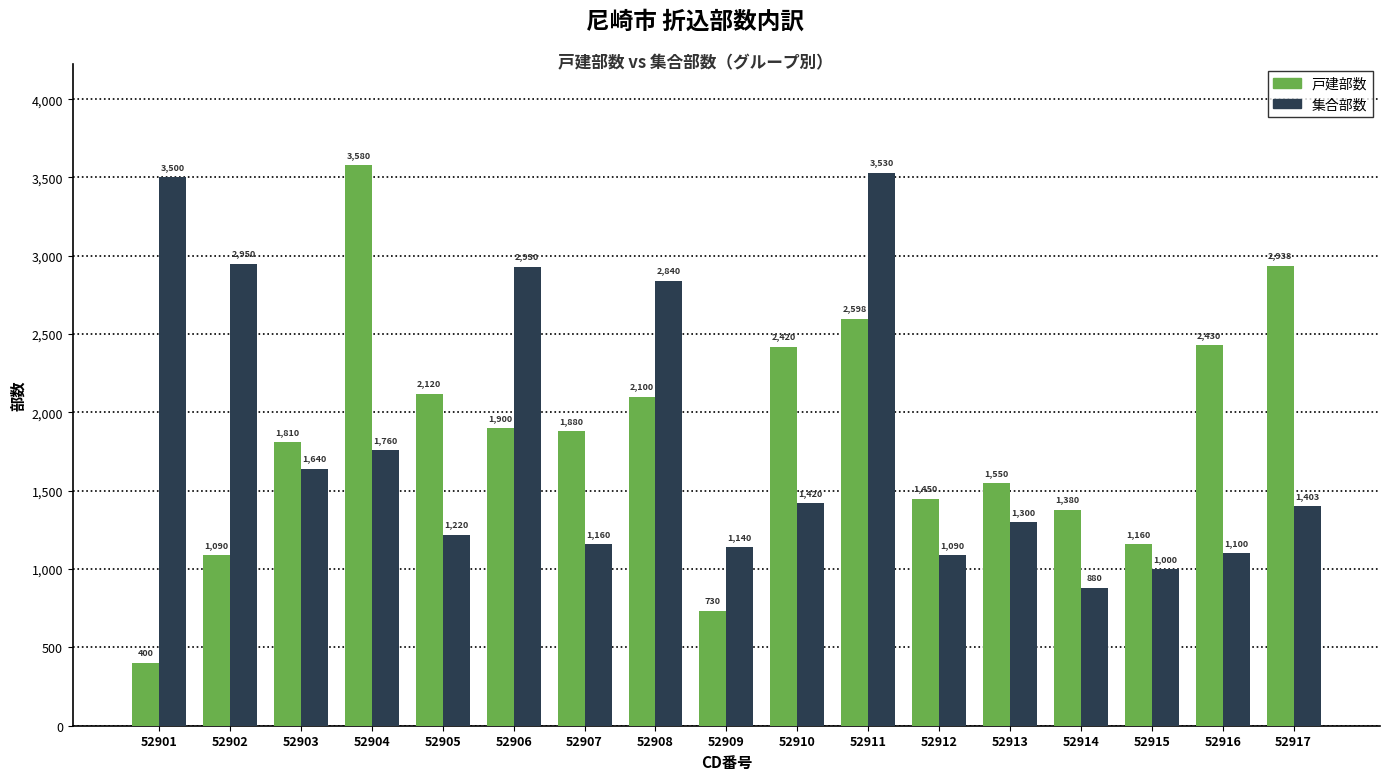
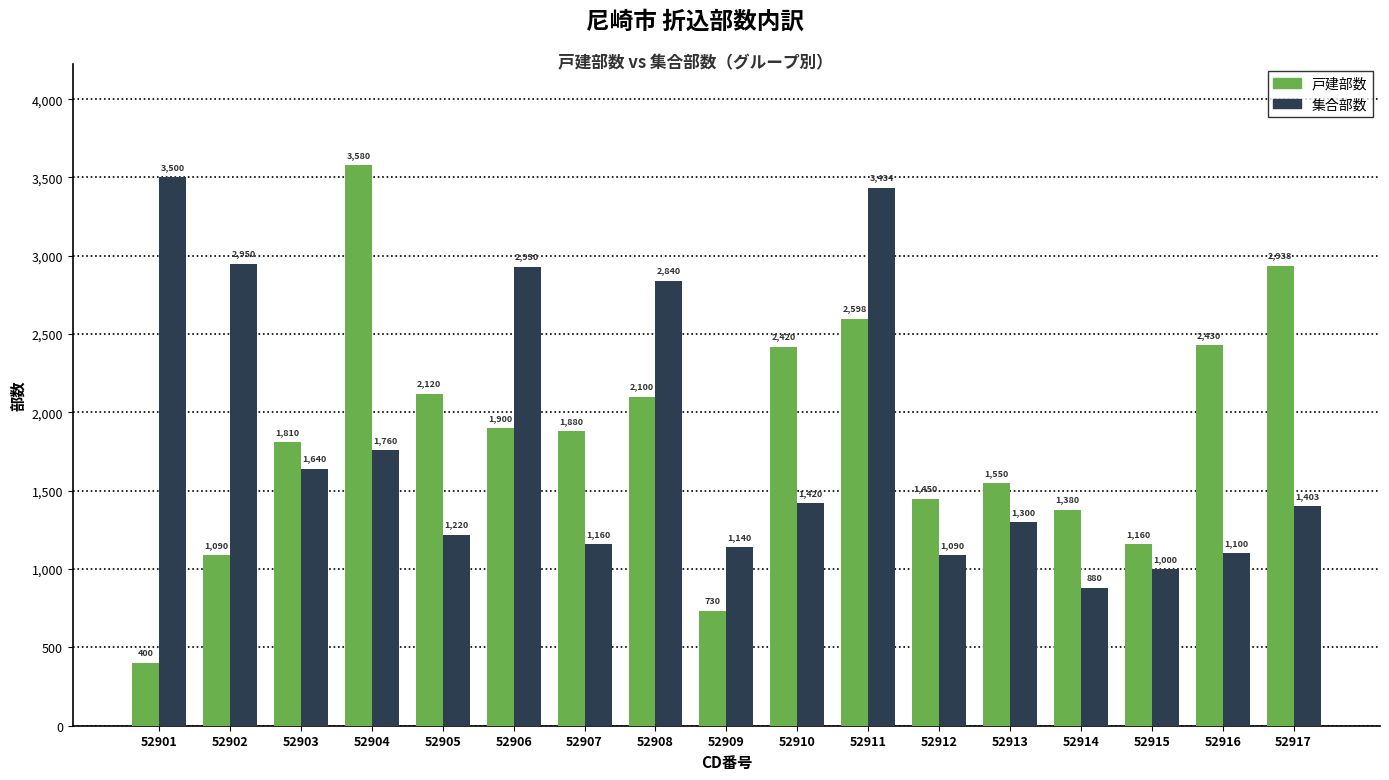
  {
    "戸建部数": {
      "52901": "400",
      "52902": "1,090",
      "52903": "1,810",
      "52904": "3,580",
      "52905": "2,120",
      "52906": "1,900",
      "52907": "1,880",
      "52908": "2,100",
      "52909": "730",
      "52910": "2,420",
      "52911": "2,598",
      "52912": "1,450",
      "52913": "1,550",
      "52914": "1,380",
      "52915": "1,160",
      "52916": "2,430",
      "52917": "2,938"
    },
    "集合部数": {
      "52901": "3,500",
      "52902": "2,950",
      "52903": "1,640",
      "52904": "1,760",
      "52905": "1,220",
      "52906": "2,930",
      "52907": "1,160",
      "52908": "2,840",
      "52909": "1,140",
      "52910": "1,420",
-     "52911": "3,530",
+     "52911": "3,434",
      "52912": "1,090",
      "52913": "1,300",
      "52914": "880",
      "52915": "1,000",
      "52916": "1,100",
      "52917": "1,403"
    }
  }
